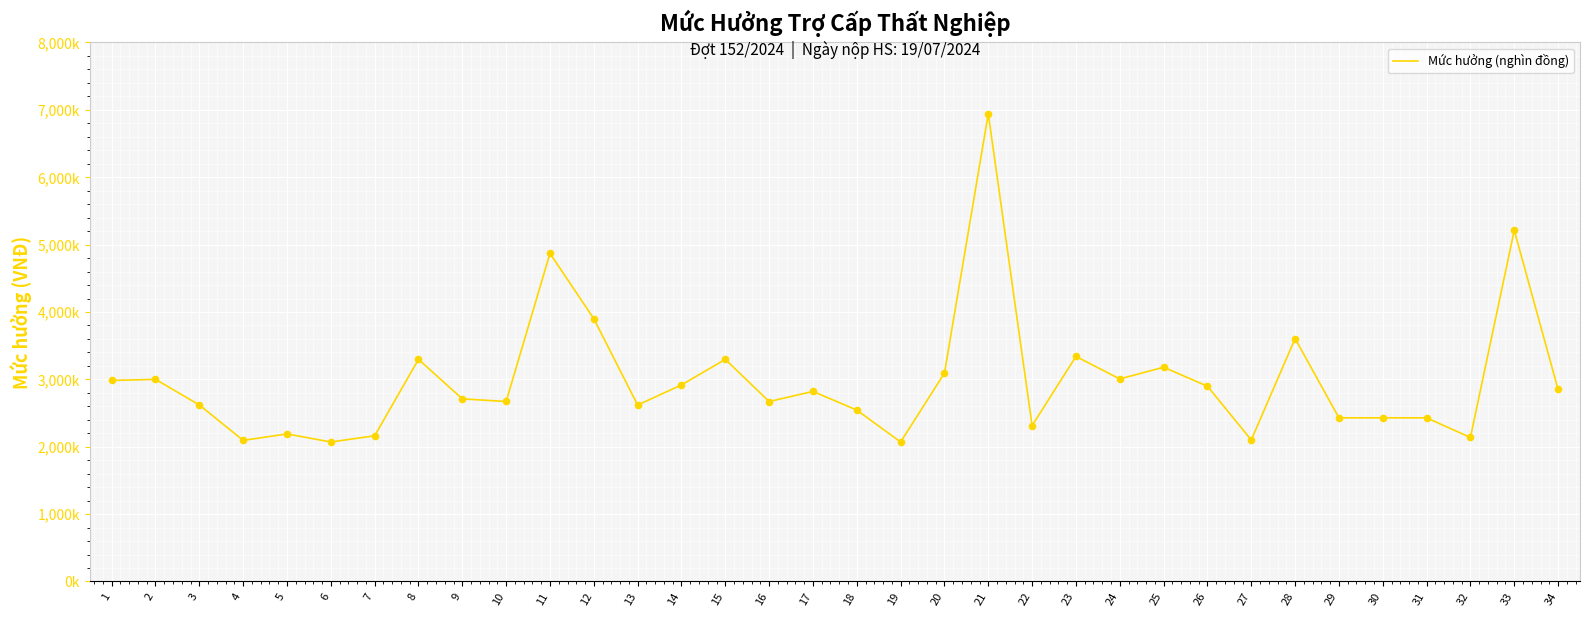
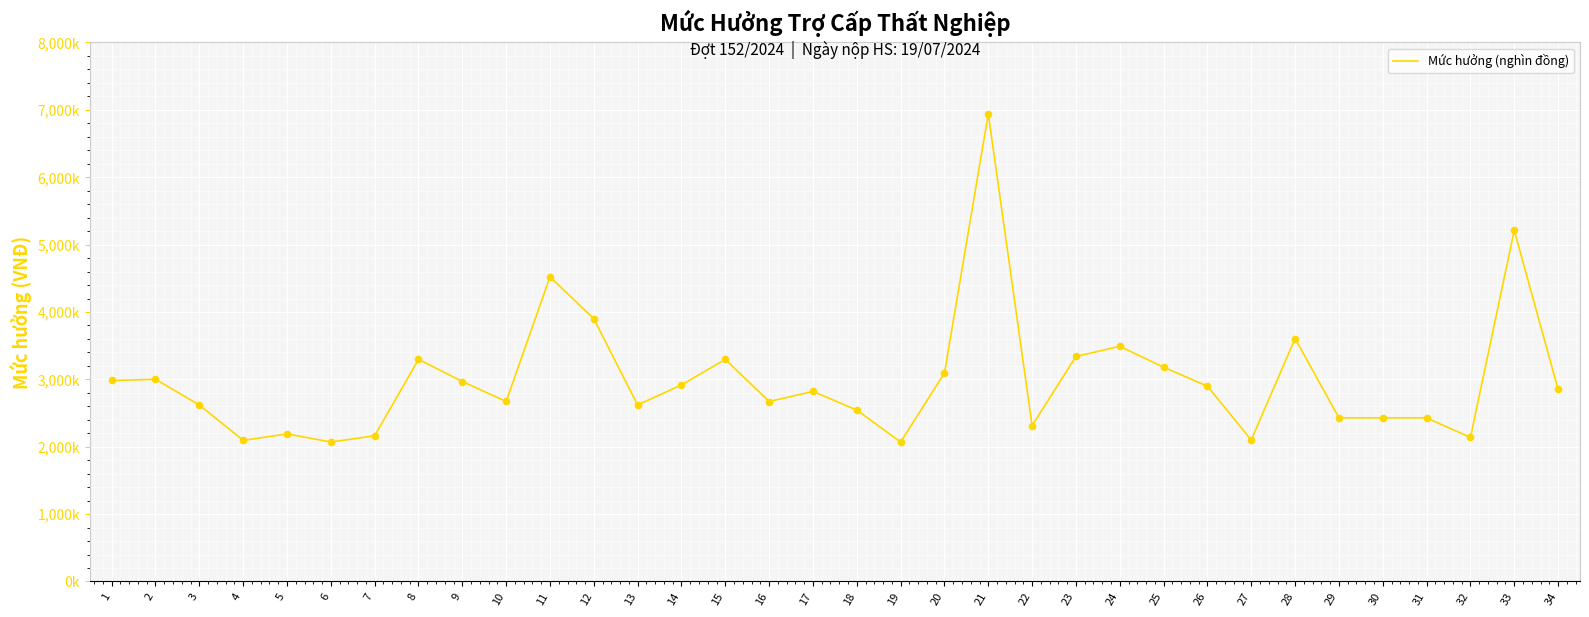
  {
    "1": "3,000,000",
    "2": "3,000,000",
    "3": "2,600,000",
    "4": "2,100,000",
    "5": "2,200,000",
    "6": "2,100,000",
    "7": "2,200,000",
    "8": "3,300,000",
-   "9": "2,700,000",
+   "9": "3,000,000",
    "10": "2,700,000",
-   "11": "4,900,000",
+   "11": "4,500,000",
    "12": "3,900,000",
    "13": "2,600,000",
    "14": "2,900,000",
    "15": "3,300,000",
    "16": "2,700,000",
    "17": "2,800,000",
    "18": "2,500,000",
    "19": "2,100,000",
    "20": "3,100,000",
    "21": "6,900,000",
    "22": "2,300,000",
    "23": "3,300,000",
-   "24": "3,000,000",
+   "24": "3,500,000",
    "25": "3,200,000",
    "26": "2,900,000",
    "27": "2,100,000",
    "28": "3,600,000",
    "29": "2,400,000",
    "30": "2,400,000",
    "31": "2,400,000",
    "32": "2,100,000",
    "33": "5,200,000",
    "34": "2,900,000"
  }
